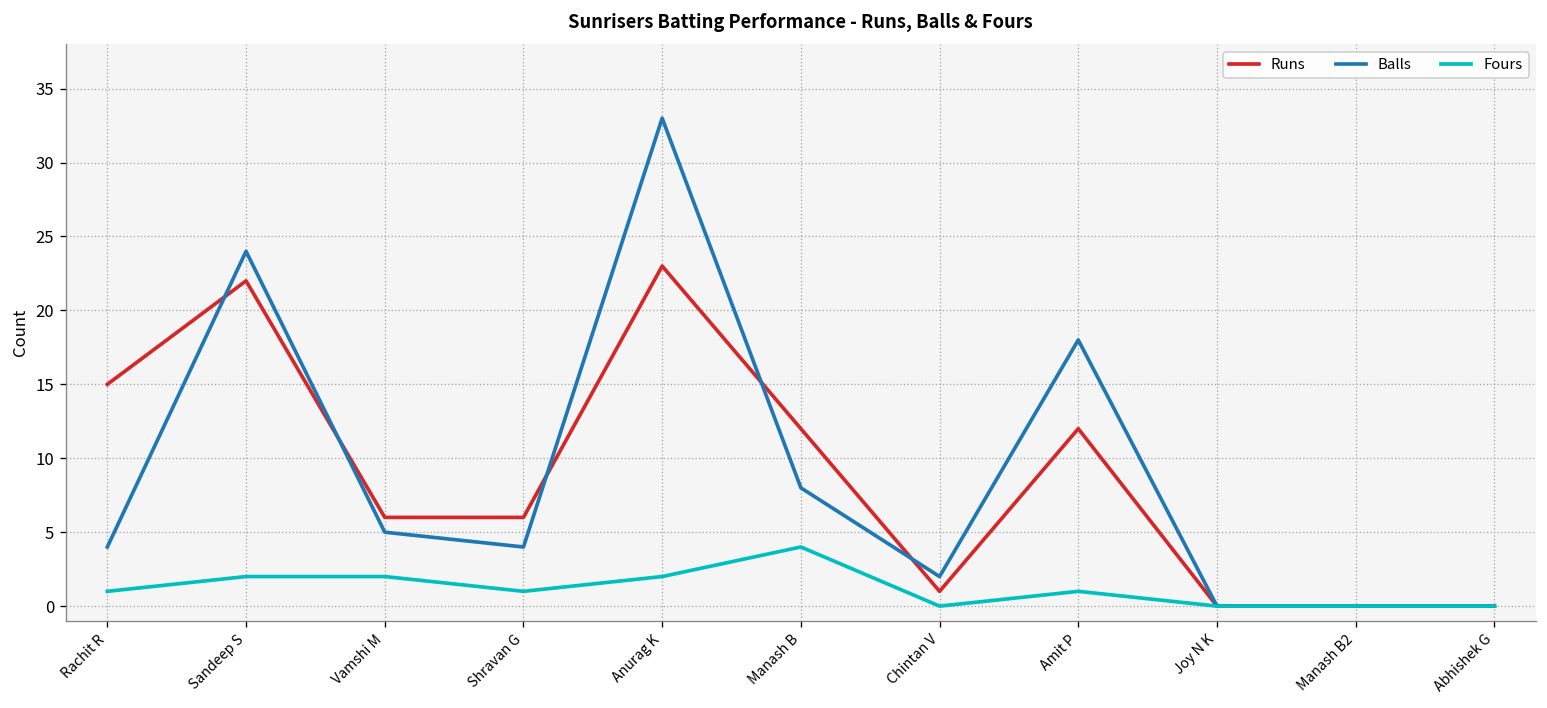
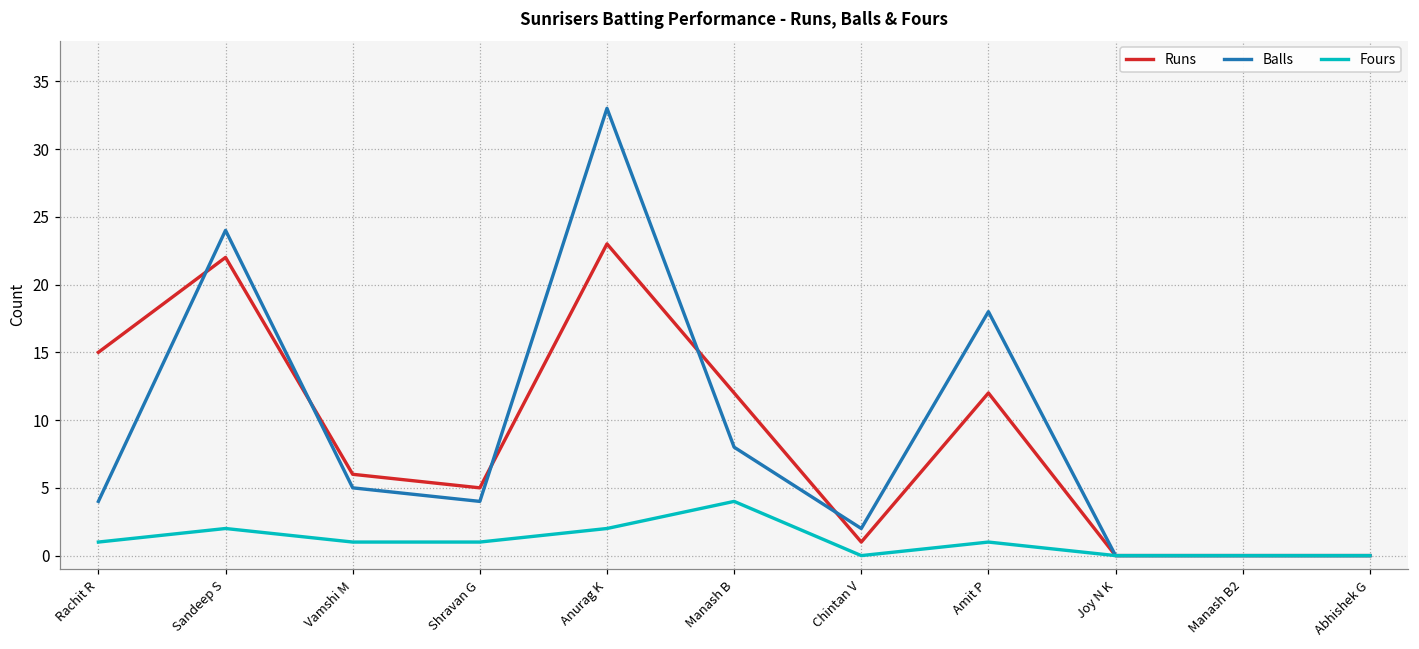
  {
    "Runs": {
      "Rachit R": 15,
      "Sandeep S": 22,
      "Vamshi M": 6,
-     "Shravan G": 6,
+     "Shravan G": 5,
      "Anurag K": 23,
      "Manash B": 12,
      "Chintan V": 1,
      "Amit P": 12
    },
    "Balls": {
      "Rachit R": 4,
      "Sandeep S": 24,
      "Vamshi M": 5,
      "Shravan G": 4,
      "Anurag K": 33,
      "Manash B": 8,
      "Chintan V": 2,
      "Amit P": 18
    },
    "Fours": {
      "Rachit R": 1,
      "Sandeep S": 2,
-     "Vamshi M": 2,
+     "Vamshi M": 1,
      "Shravan G": 1,
      "Anurag K": 2,
      "Manash B": 4,
      "Chintan V": 0,
      "Amit P": 1
    }
  }
